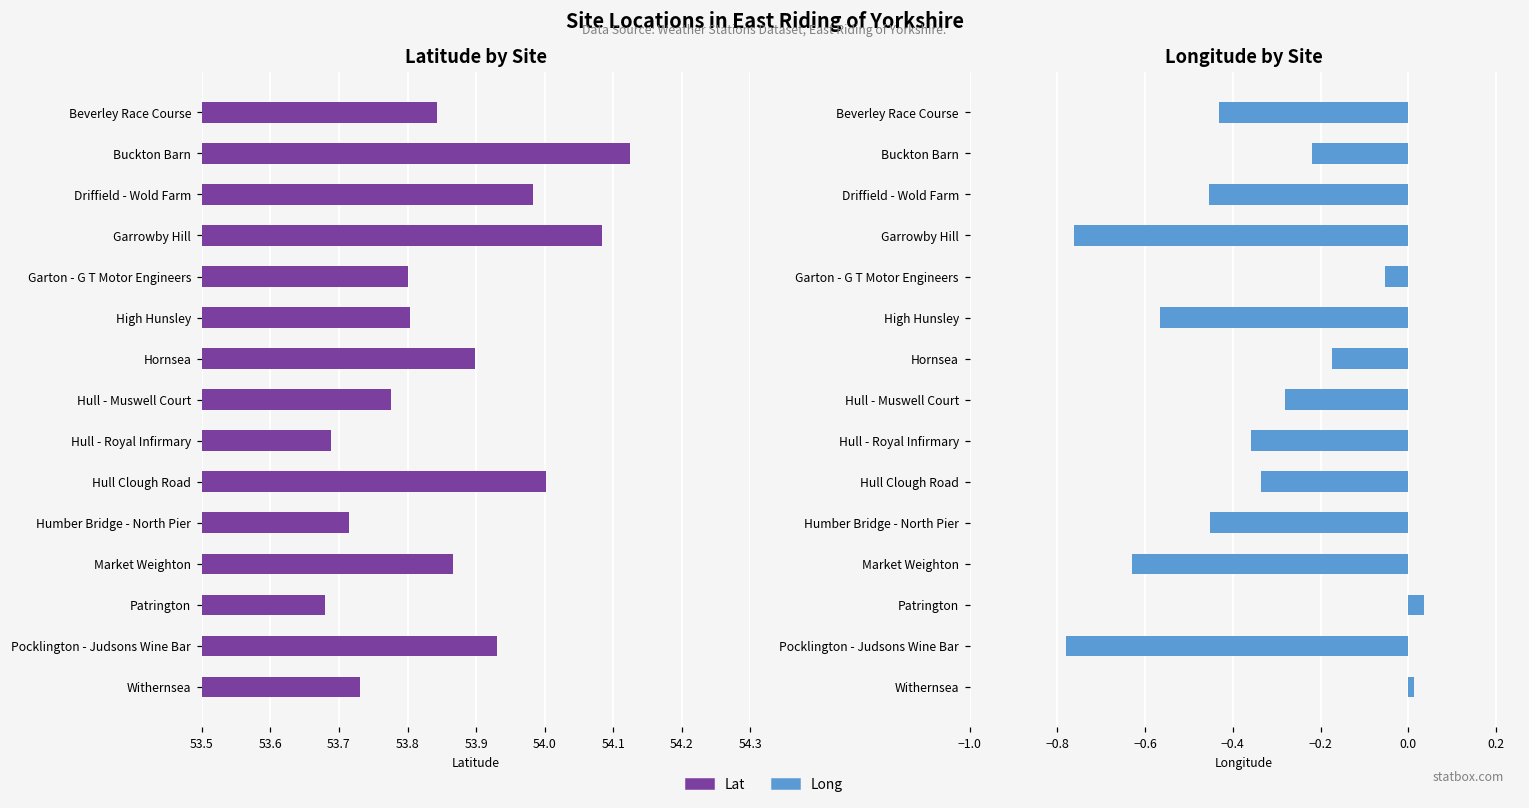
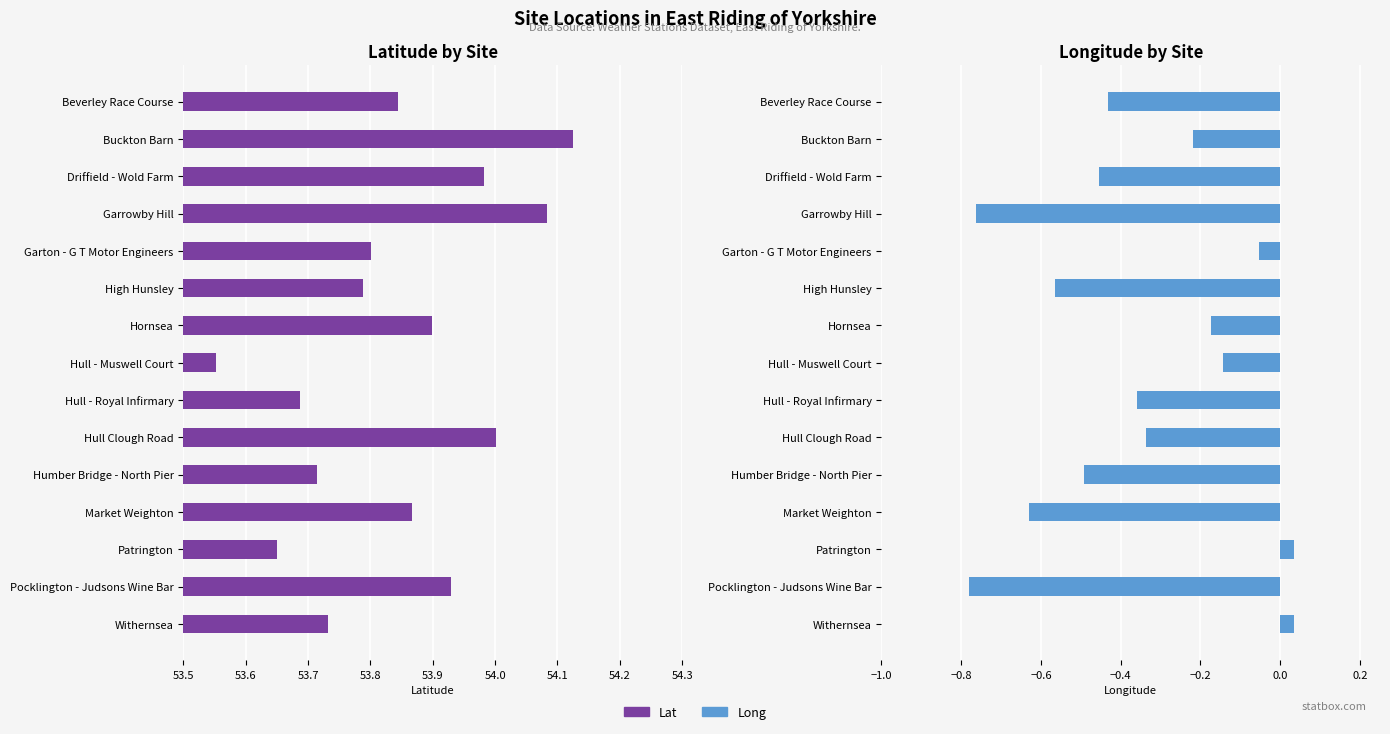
  {
    "Latitude by Site": {
      "Beverley Race Course": 53.84,
      "Buckton Barn": 54.12,
      "Driffield - Wold Farm": 53.98,
      "Garrowby Hill": 54.08,
      "Garton - G T Motor Engineers": 53.80,
-     "High Hunsley": 53.80,
+     "High Hunsley": 53.79,
      "Hornsea": 53.90,
-     "Hull - Muswell Court": 53.78,
+     "Hull - Muswell Court": 53.55,
      "Hull - Royal Infirmary": 53.69,
      "Hull Clough Road": 54.00,
      "Humber Bridge - North Pier": 53.71,
      "Market Weighton": 53.87,
-     "Patrington": 53.68,
+     "Patrington": 53.65,
      "Pocklington - Judsons Wine Bar": 53.93,
      "Withernsea": 53.73
    },
    "Longitude by Site": {
      "Beverley Race Course": -0.43,
      "Buckton Barn": -0.22,
      "Driffield - Wold Farm": -0.45,
      "Garrowby Hill": -0.76,
      "Garton - G T Motor Engineers": -0.05,
      "High Hunsley": -0.57,
      "Hornsea": -0.17,
-     "Hull - Muswell Court": -0.28,
+     "Hull - Muswell Court": -0.14,
      "Hull - Royal Infirmary": -0.36,
      "Hull Clough Road": -0.34,
-     "Humber Bridge - North Pier": -0.45,
+     "Humber Bridge - North Pier": -0.49,
      "Market Weighton": -0.63,
      "Patrington": 0.04,
      "Pocklington - Judsons Wine Bar": -0.78,
-     "Withernsea": 0.01
+     "Withernsea": 0.03
    }
  }
